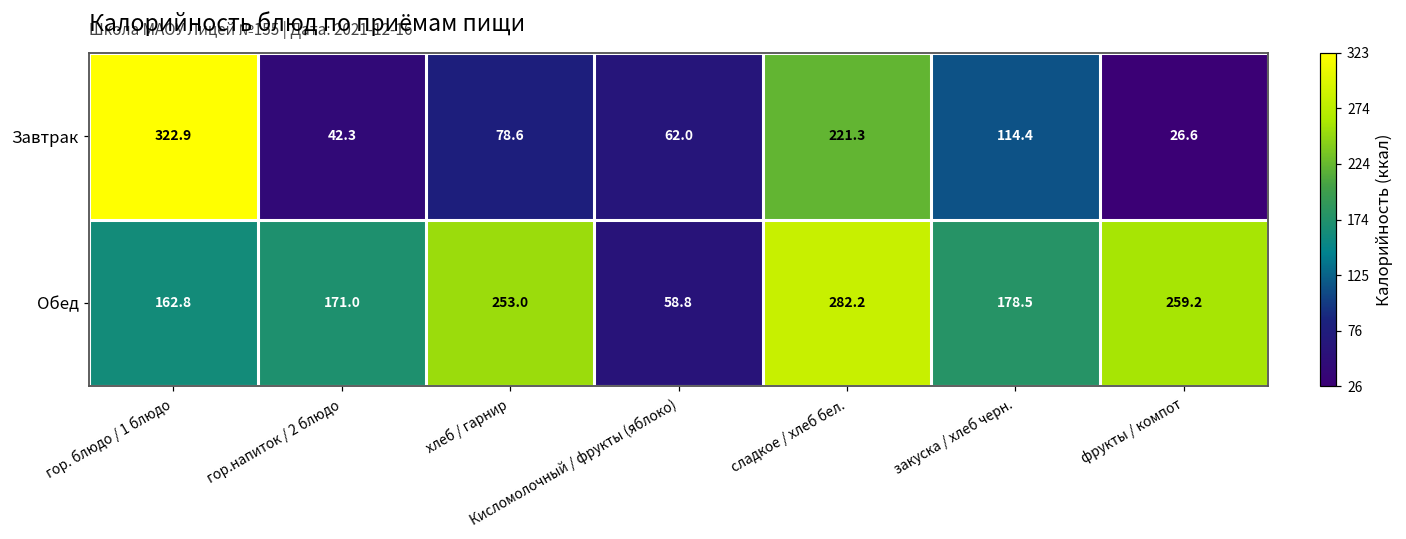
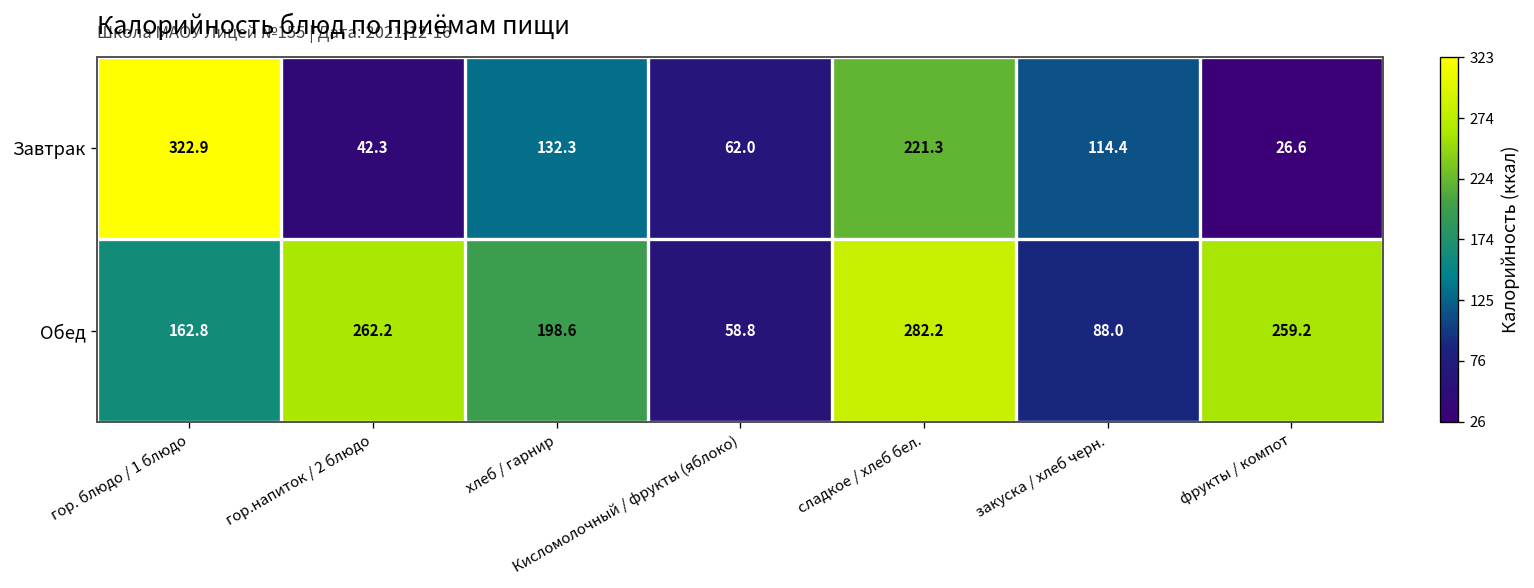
  {
    "Завтрак": {
      "гор. блюдо / 1 блюдо": 322.9,
      "гор.напиток / 2 блюдо": 42.3,
-     "хлеб / гарнир": 78.6,
+     "хлеб / гарнир": 132.3,
      "Кисломолочный / фрукты (яблоко)": 62.0,
      "сладкое / хлеб бел.": 221.3,
      "закуска / хлеб черн.": 114.4,
      "фрукты / компот": 26.6
    },
    "Обед": {
      "гор. блюдо / 1 блюдо": 162.8,
-     "гор.напиток / 2 блюдо": 171.0,
-     "хлеб / гарнир": 253.0,
+     "гор.напиток / 2 блюдо": 262.2,
+     "хлеб / гарнир": 198.6,
      "Кисломолочный / фрукты (яблоко)": 58.8,
      "сладкое / хлеб бел.": 282.2,
-     "закуска / хлеб черн.": 178.5,
+     "закуска / хлеб черн.": 88.0,
      "фрукты / компот": 259.2
    }
  }
